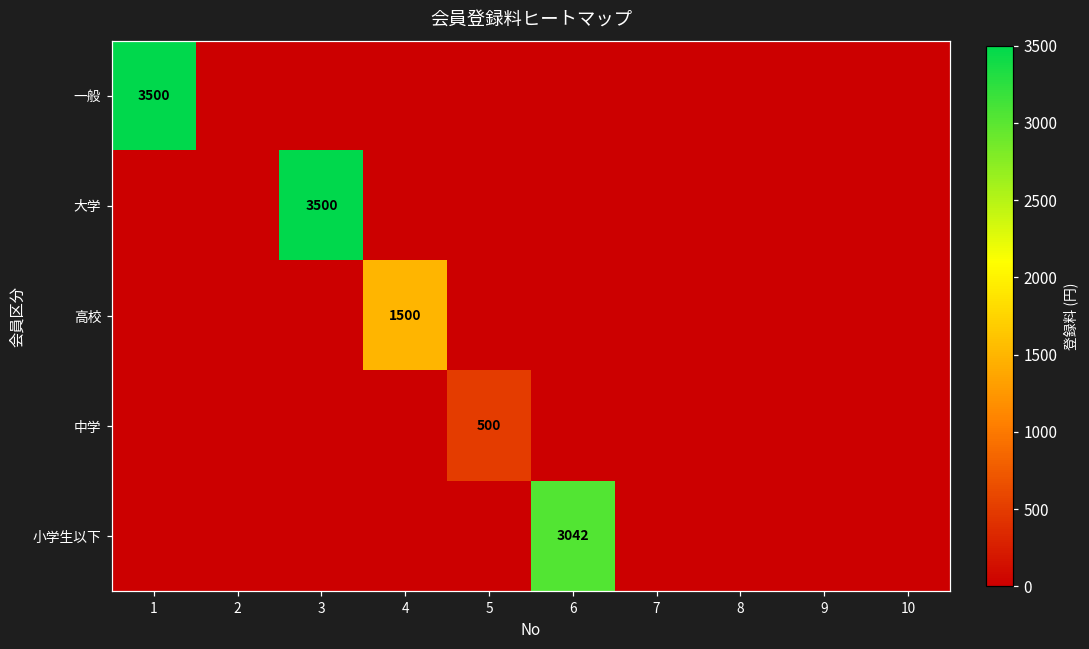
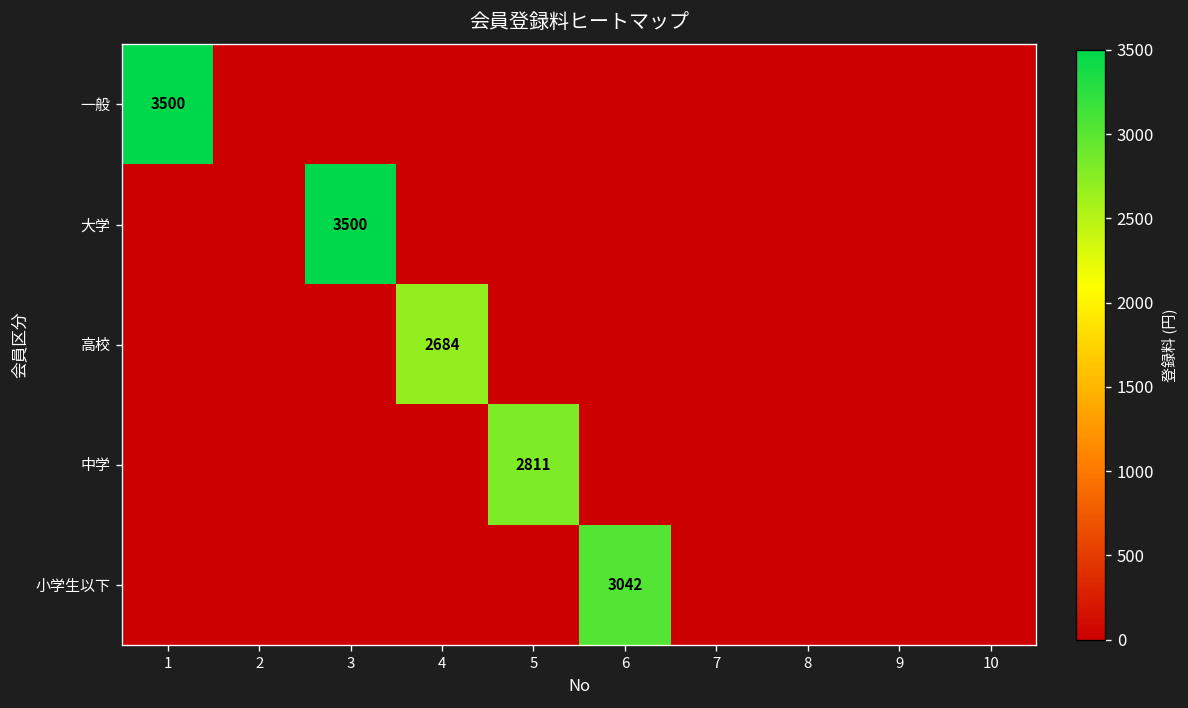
  {
    "一般": {
      "1": 3500
    },
    "大学": {
      "3": 3500
    },
    "高校": {
-     "4": 1500
+     "4": 2684
    },
    "中学": {
-     "5": 500
+     "5": 2811
    },
    "小学生以下": {
      "6": 3042
    }
  }
